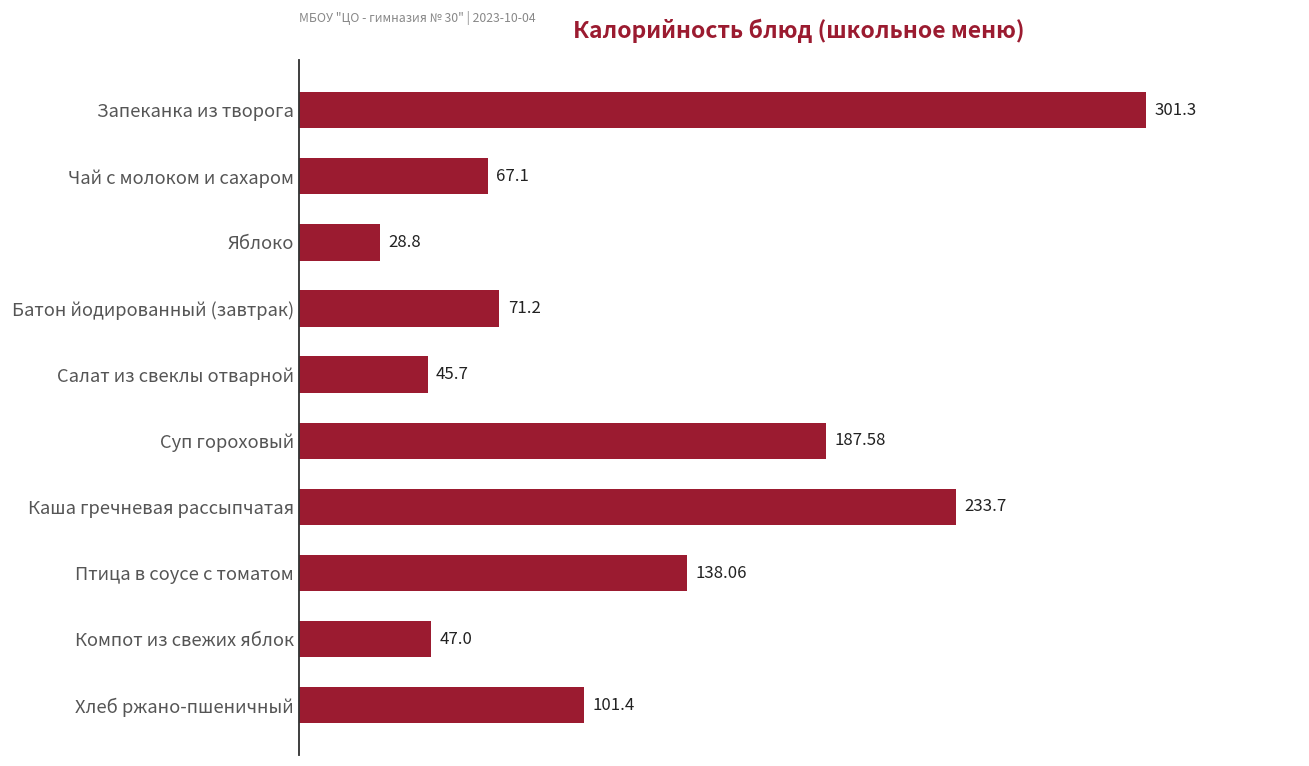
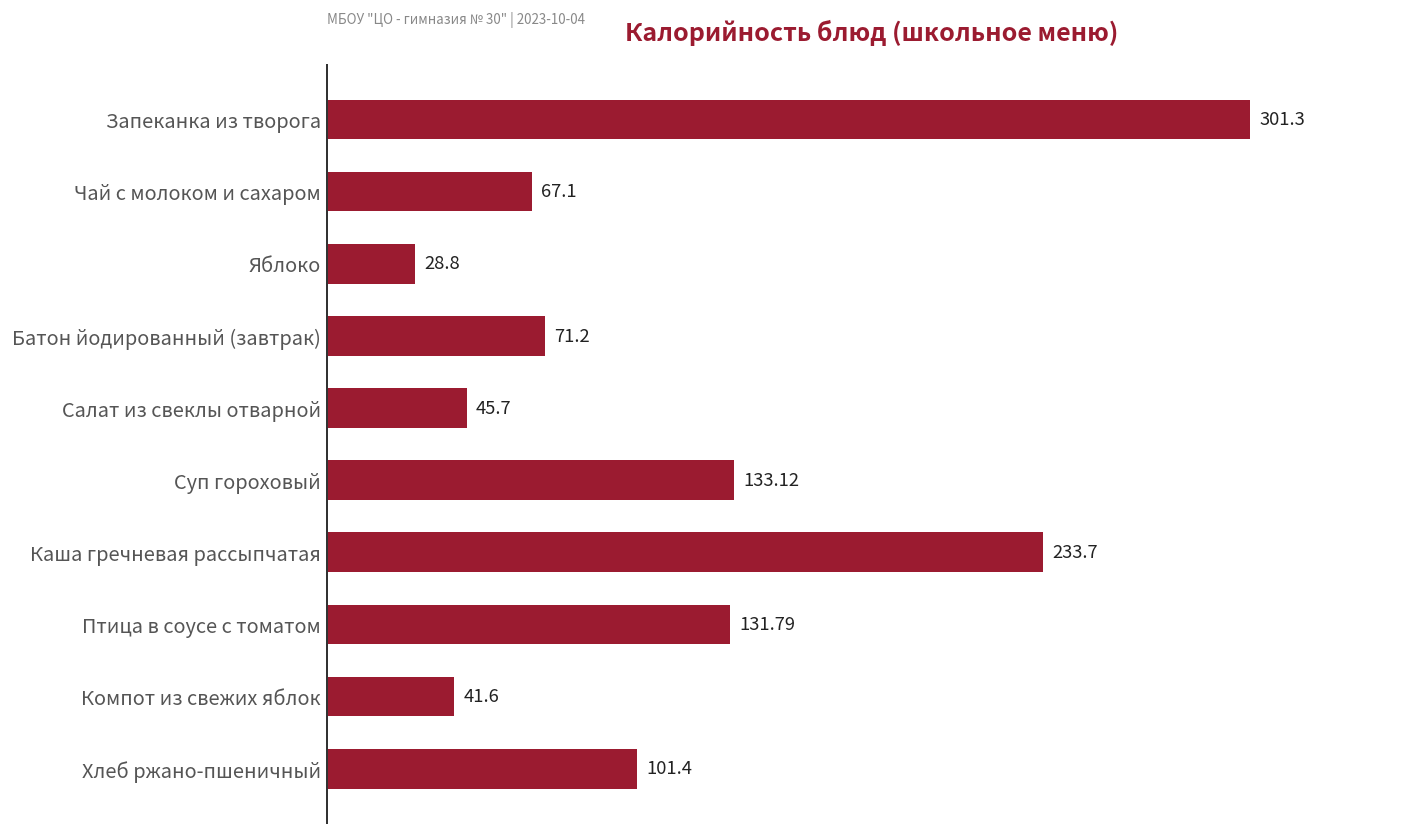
  {
    "Запеканка из творога": 301.3,
    "Чай с молоком и сахаром": 67.1,
    "Яблоко": 28.8,
    "Батон йодированный (завтрак)": 71.2,
    "Салат из свеклы отварной": 45.7,
-   "Суп гороховый": 187.58,
+   "Суп гороховый": 133.12,
    "Каша гречневая рассыпчатая": 233.7,
-   "Птица в соусе с томатом": 138.06,
-   "Компот из свежих яблок": 47.0,
+   "Птица в соусе с томатом": 131.79,
+   "Компот из свежих яблок": 41.6,
    "Хлеб ржано-пшеничный": 101.4
  }
